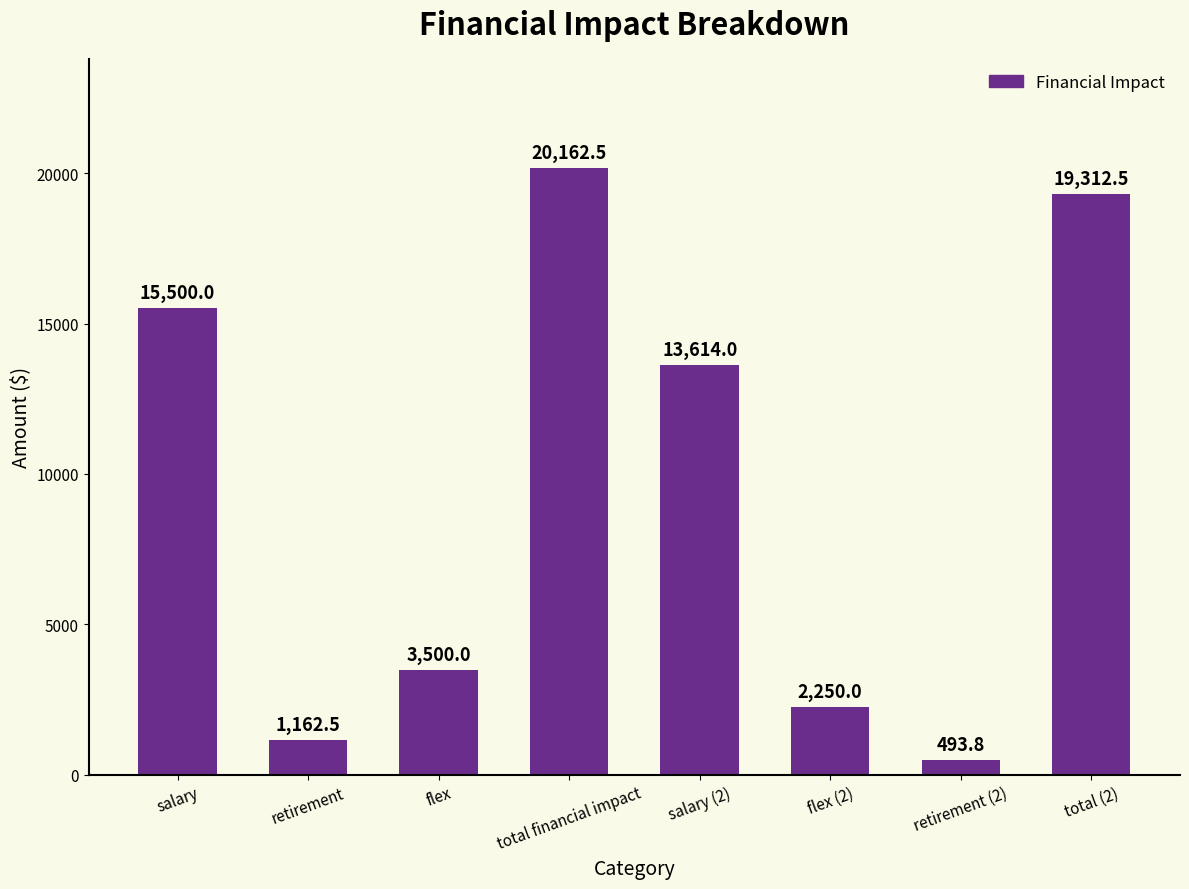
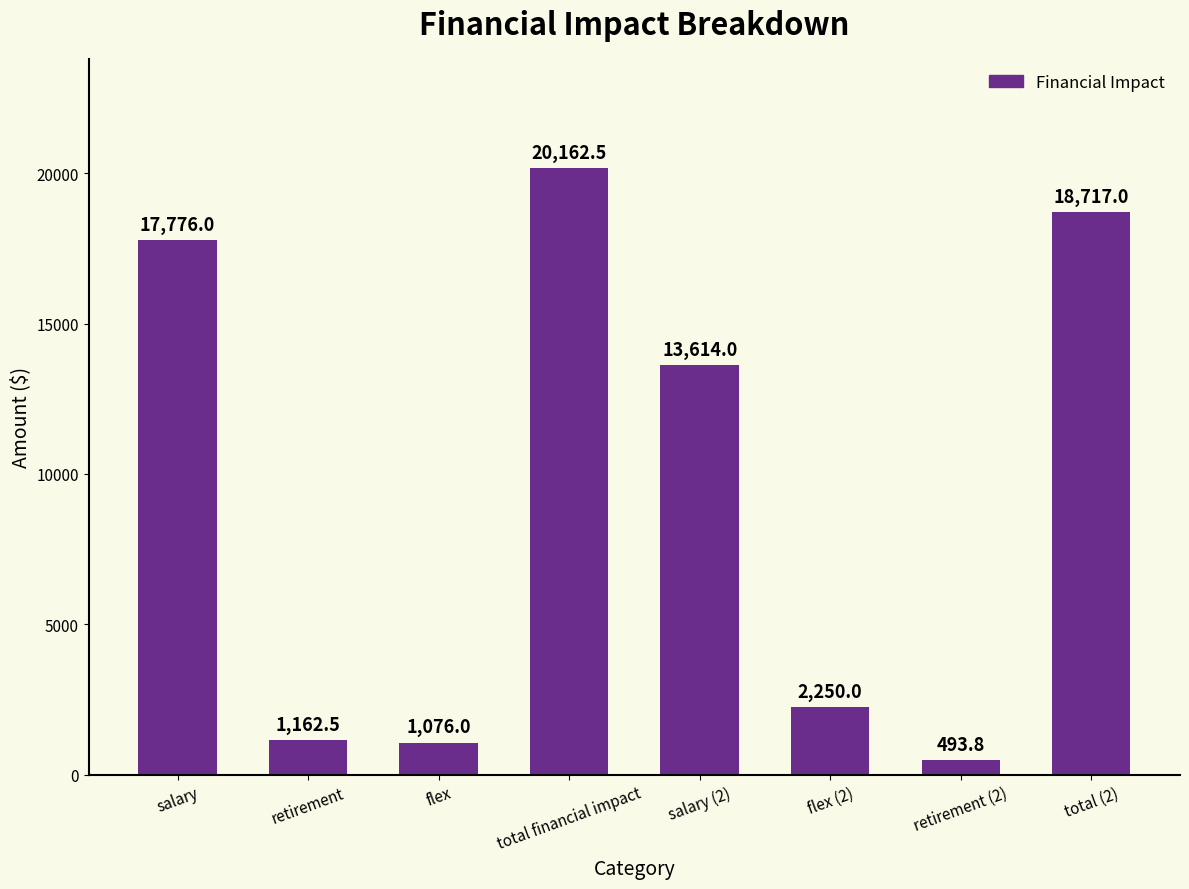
  {
-   "salary": "15,500.0",
+   "salary": "17,776.0",
    "retirement": "1,162.5",
-   "flex": "3,500.0",
+   "flex": "1,076.0",
    "total financial impact": "20,162.5",
    "salary (2)": "13,614.0",
    "flex (2)": "2,250.0",
    "retirement (2)": "493.8",
-   "total (2)": "19,312.5"
+   "total (2)": "18,717.0"
  }
